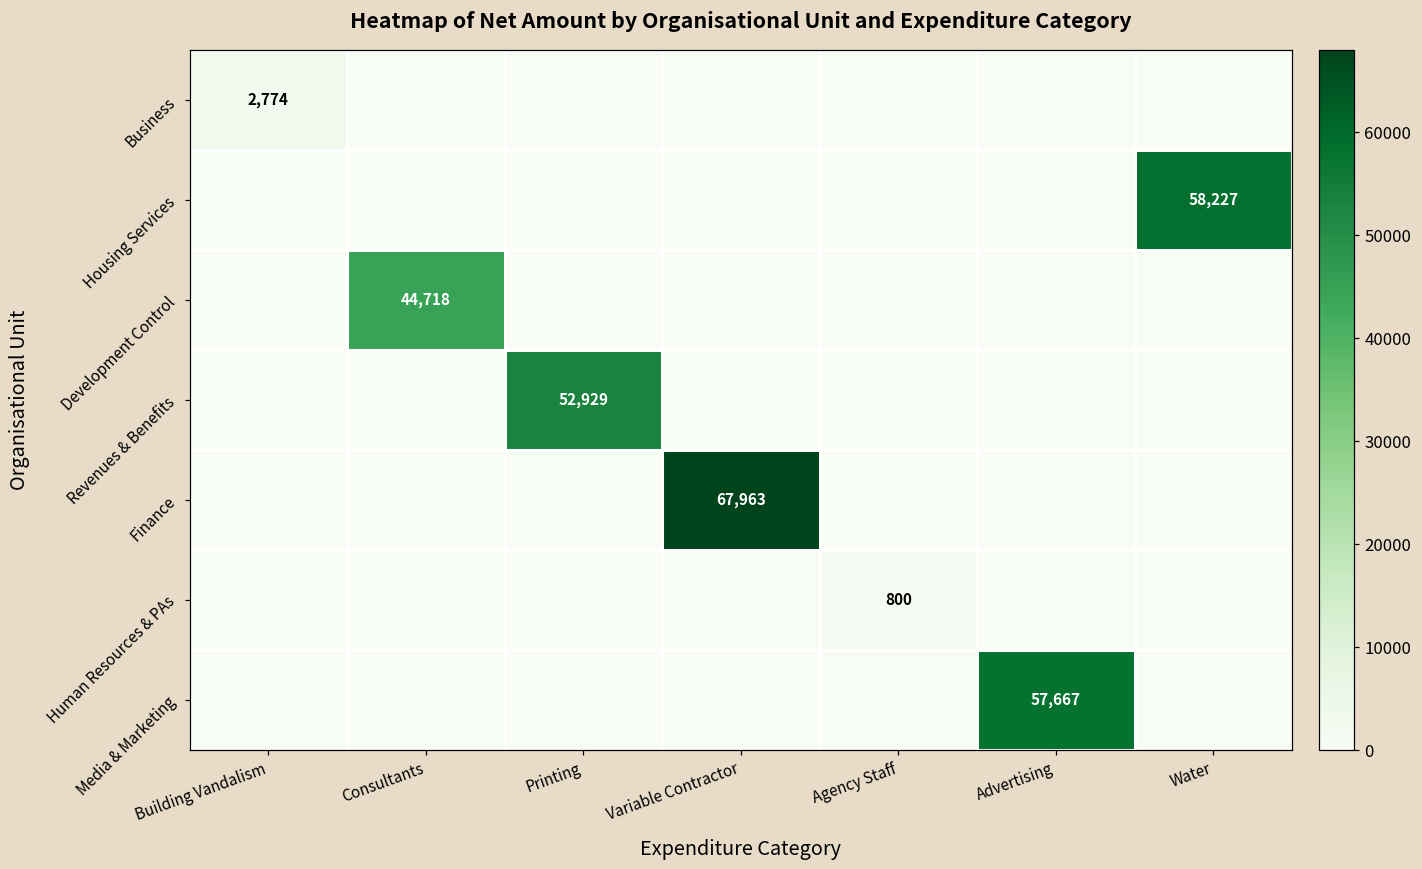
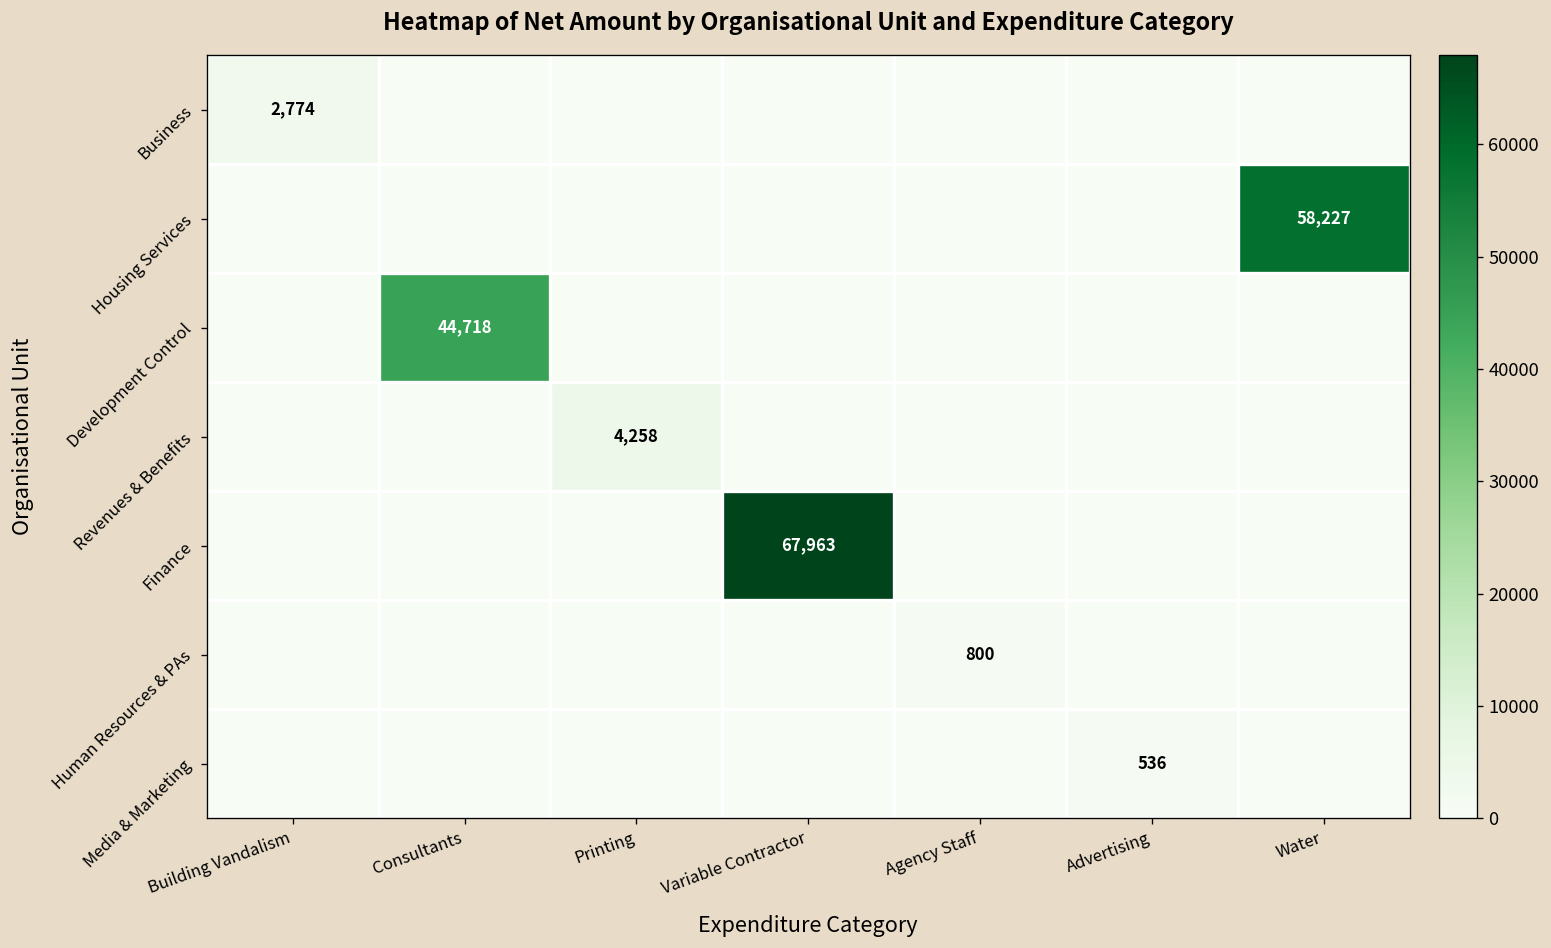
  {
    "Business": {
      "Building Vandalism": "2,774"
    },
    "Housing Services": {
      "Water": "58,227"
    },
    "Development Control": {
      "Consultants": "44,718"
    },
    "Revenues & Benefits": {
-     "Printing": "52,929"
+     "Printing": "4,258"
    },
    "Finance": {
      "Variable Contractor": "67,963"
    },
    "Human Resources & PAs": {
      "Agency Staff": "800"
    },
    "Media & Marketing": {
-     "Advertising": "57,667"
+     "Advertising": "536"
    }
  }
